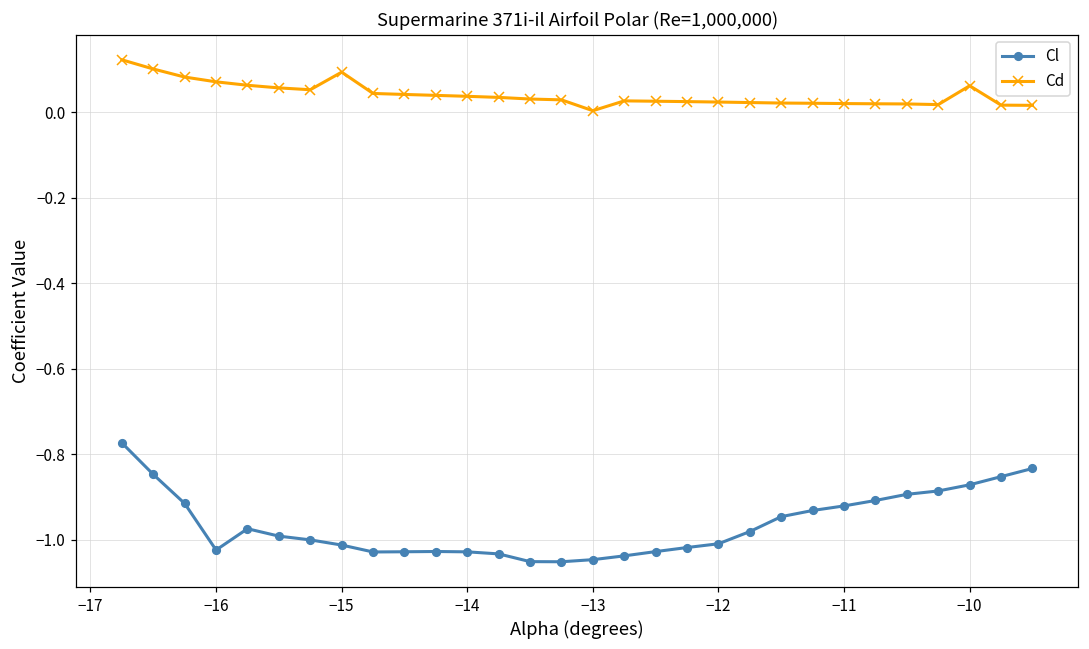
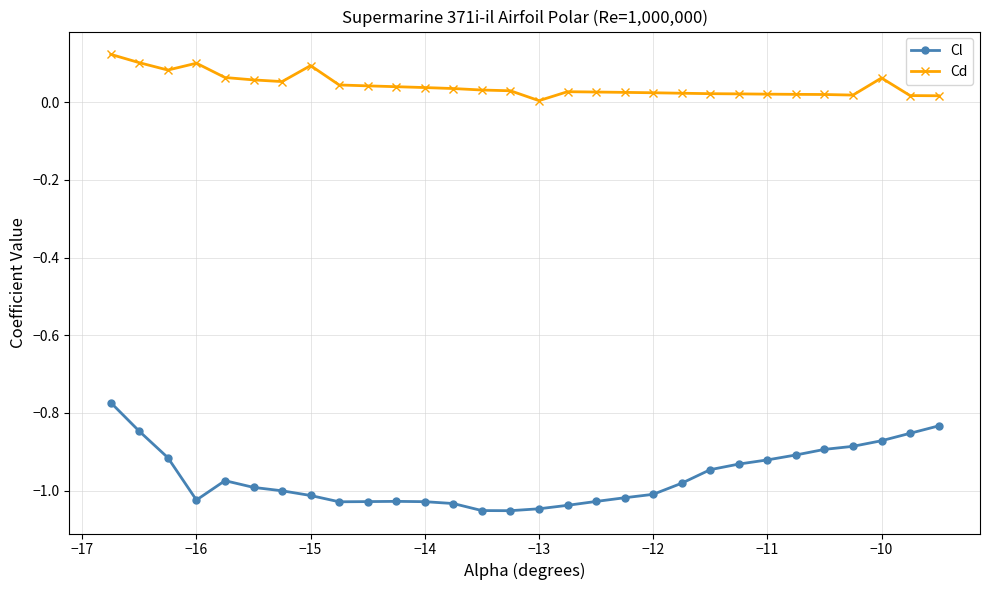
  {
    "Cl": {
      "−16": -1.02,
      "−15": -1.01,
      "−14": -1.03,
      "−13": -1.05,
      "−12": -1.01,
      "−11": -0.92,
      "−10": -0.87
    },
    "Cd": {
-     "−16": 0.07,
+     "−16": 0.10,
      "−15": 0.09,
      "−14": 0.04,
      "−13": 0.00,
      "−12": 0.02,
      "−11": 0.02,
      "−10": 0.06
    }
  }
